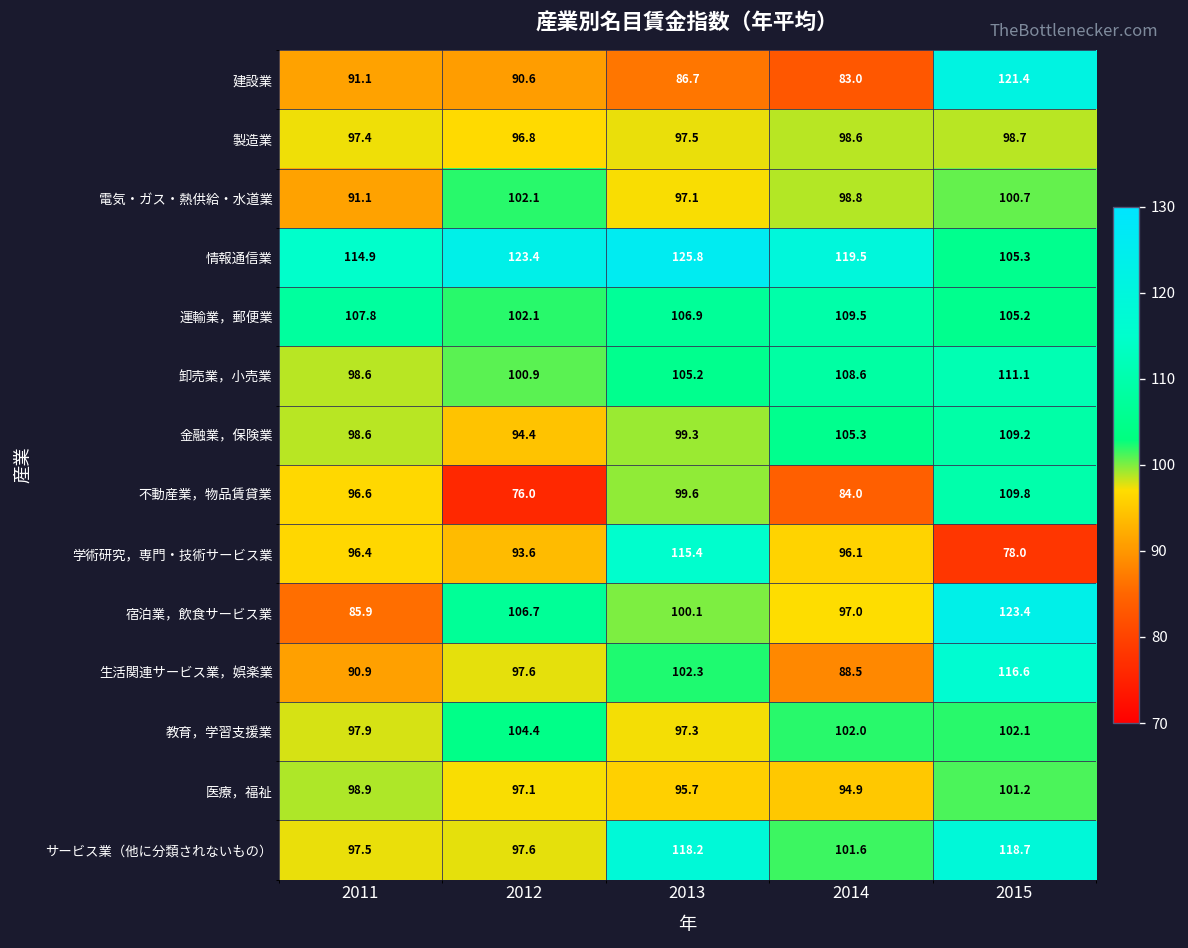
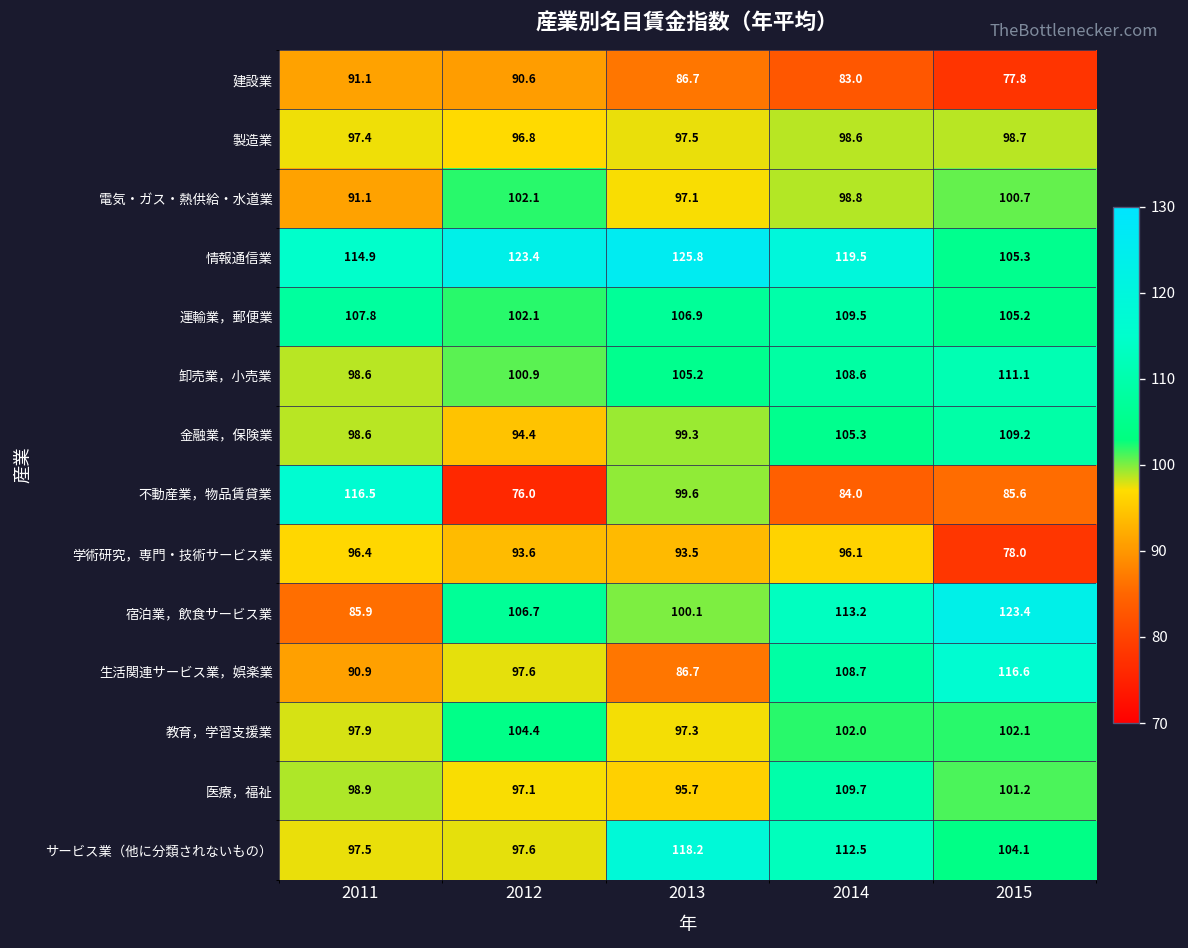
  {
    "建設業": {
      "2011": 91.1,
      "2012": 90.6,
      "2013": 86.7,
      "2014": 83.0,
-     "2015": 121.4
+     "2015": 77.8
    },
    "製造業": {
      "2011": 97.4,
      "2012": 96.8,
      "2013": 97.5,
      "2014": 98.6,
      "2015": 98.7
    },
    "電気・ガス・熱供給・水道業": {
      "2011": 91.1,
      "2012": 102.1,
      "2013": 97.1,
      "2014": 98.8,
      "2015": 100.7
    },
    "情報通信業": {
      "2011": 114.9,
      "2012": 123.4,
      "2013": 125.8,
      "2014": 119.5,
      "2015": 105.3
    },
    "運輸業，郵便業": {
      "2011": 107.8,
      "2012": 102.1,
      "2013": 106.9,
      "2014": 109.5,
      "2015": 105.2
    },
    "卸売業，小売業": {
      "2011": 98.6,
      "2012": 100.9,
      "2013": 105.2,
      "2014": 108.6,
      "2015": 111.1
    },
    "金融業，保険業": {
      "2011": 98.6,
      "2012": 94.4,
      "2013": 99.3,
      "2014": 105.3,
      "2015": 109.2
    },
    "不動産業，物品賃貸業": {
-     "2011": 96.6,
+     "2011": 116.5,
      "2012": 76.0,
      "2013": 99.6,
      "2014": 84.0,
-     "2015": 109.8
+     "2015": 85.6
    },
    "学術研究，専門・技術サービス業": {
      "2011": 96.4,
      "2012": 93.6,
-     "2013": 115.4,
+     "2013": 93.5,
      "2014": 96.1,
      "2015": 78.0
    },
    "宿泊業，飲食サービス業": {
      "2011": 85.9,
      "2012": 106.7,
      "2013": 100.1,
-     "2014": 97.0,
+     "2014": 113.2,
      "2015": 123.4
    },
    "生活関連サービス業，娯楽業": {
      "2011": 90.9,
      "2012": 97.6,
-     "2013": 102.3,
-     "2014": 88.5,
+     "2013": 86.7,
+     "2014": 108.7,
      "2015": 116.6
    },
    "教育，学習支援業": {
      "2011": 97.9,
      "2012": 104.4,
      "2013": 97.3,
      "2014": 102.0,
      "2015": 102.1
    },
    "医療，福祉": {
      "2011": 98.9,
      "2012": 97.1,
      "2013": 95.7,
-     "2014": 94.9,
+     "2014": 109.7,
      "2015": 101.2
    },
    "サービス業（他に分類されないもの）": {
      "2011": 97.5,
      "2012": 97.6,
      "2013": 118.2,
-     "2014": 101.6,
-     "2015": 118.7
+     "2014": 112.5,
+     "2015": 104.1
    }
  }
